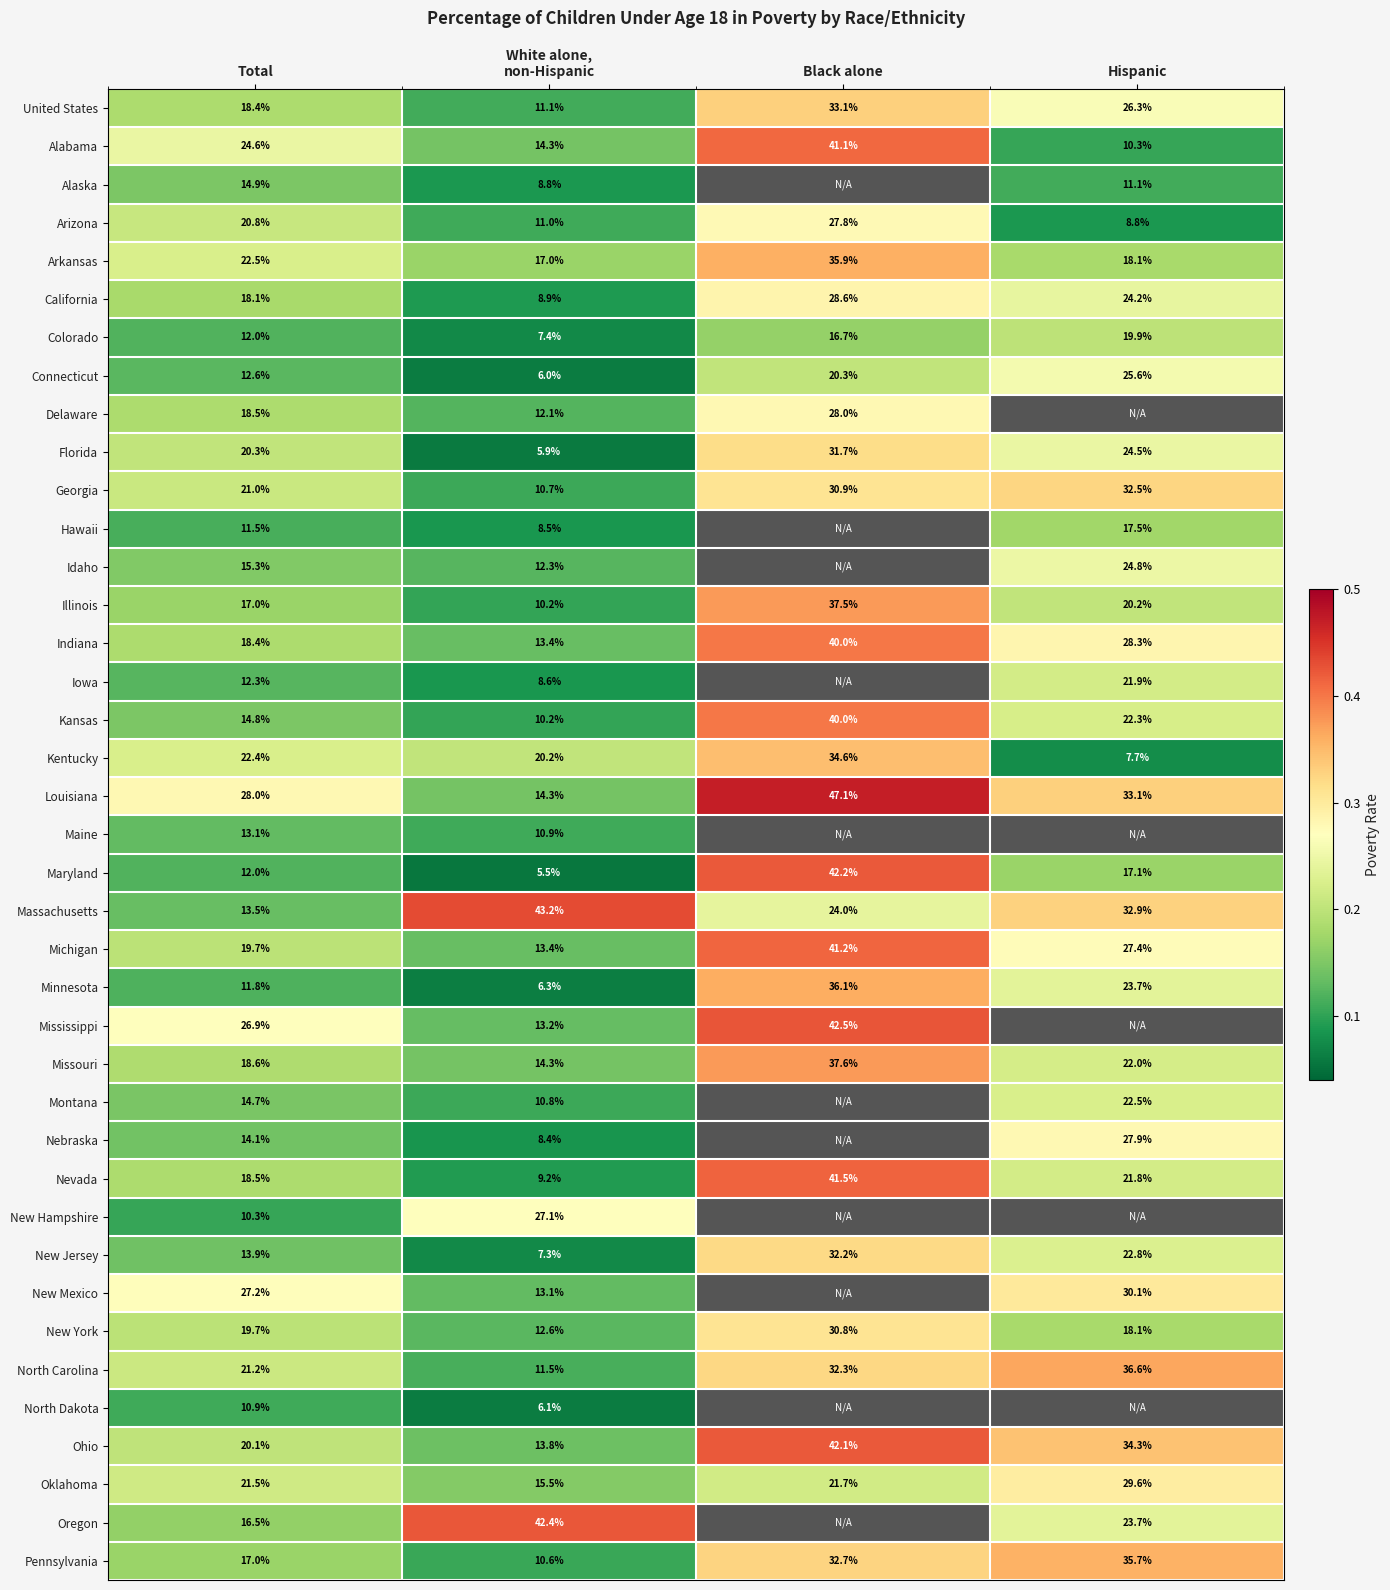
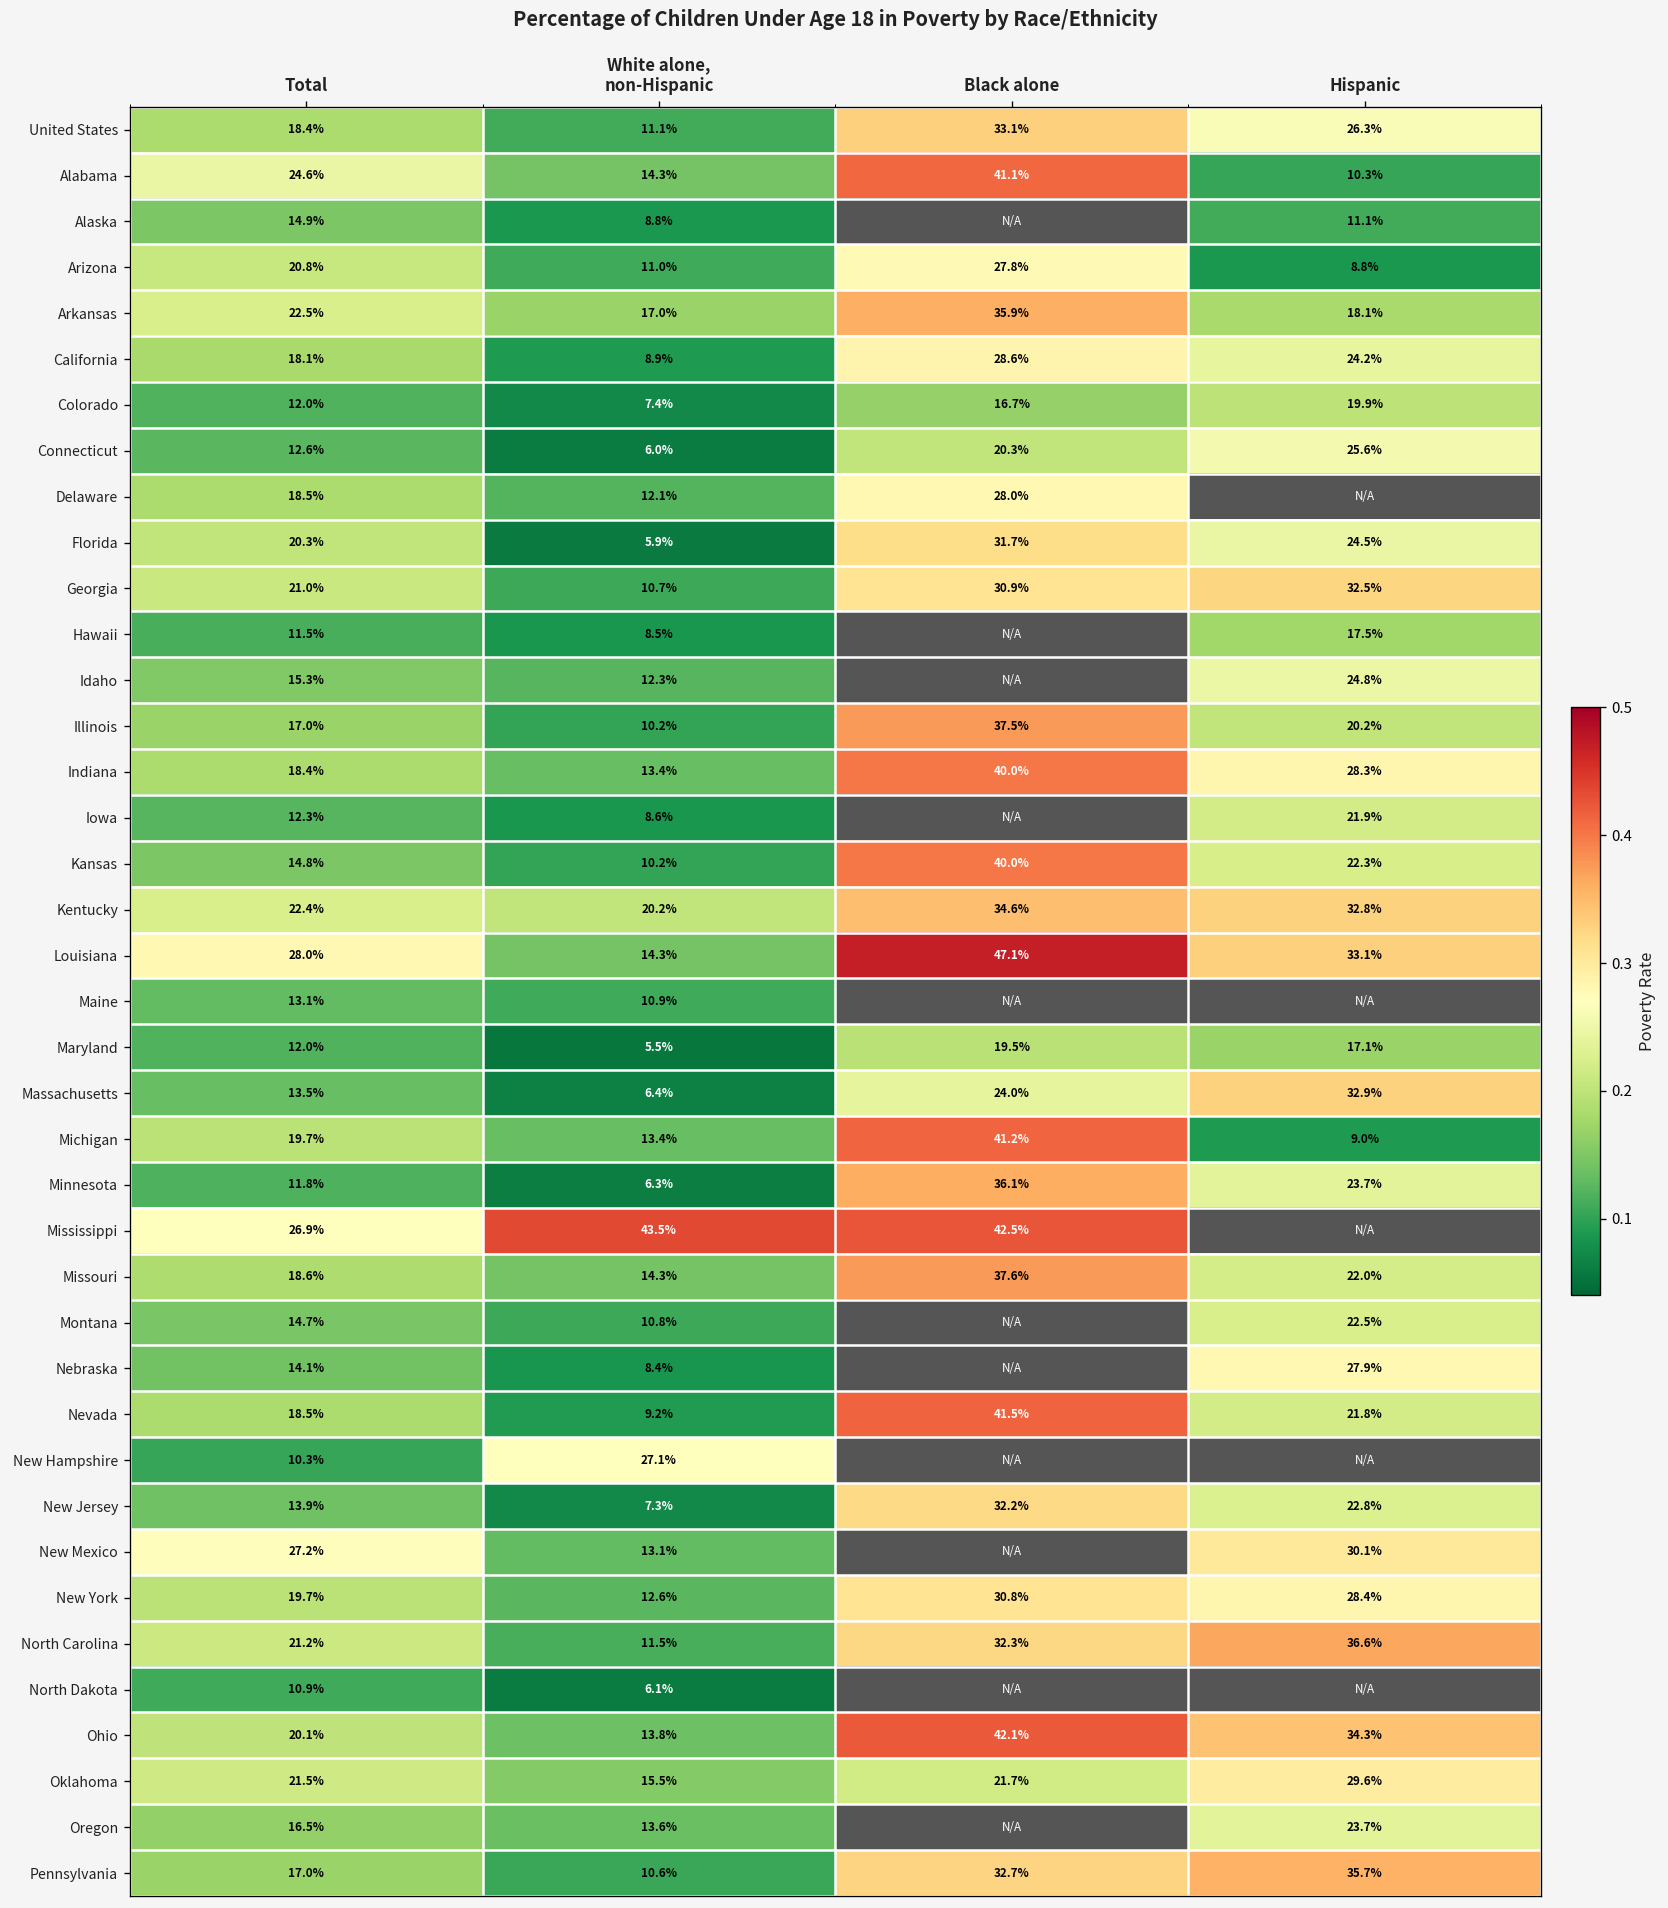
  {
    "United States": {
      "Total": "18.4%",
      "White alone, non-Hispanic": "11.1%",
      "Black alone": "33.1%",
      "Hispanic": "26.3%"
    },
    "Alabama": {
      "Total": "24.6%",
      "White alone, non-Hispanic": "14.3%",
      "Black alone": "41.1%",
      "Hispanic": "10.3%"
    },
    "Alaska": {
      "Total": "14.9%",
      "White alone, non-Hispanic": "8.8%",
      "Hispanic": "11.1%"
    },
    "Arizona": {
      "Total": "20.8%",
      "White alone, non-Hispanic": "11.0%",
      "Black alone": "27.8%",
      "Hispanic": "8.8%"
    },
    "Arkansas": {
      "Total": "22.5%",
      "White alone, non-Hispanic": "17.0%",
      "Black alone": "35.9%",
      "Hispanic": "18.1%"
    },
    "California": {
      "Total": "18.1%",
      "White alone, non-Hispanic": "8.9%",
      "Black alone": "28.6%",
      "Hispanic": "24.2%"
    },
    "Colorado": {
      "Total": "12.0%",
      "White alone, non-Hispanic": "7.4%",
      "Black alone": "16.7%",
      "Hispanic": "19.9%"
    },
    "Connecticut": {
      "Total": "12.6%",
      "White alone, non-Hispanic": "6.0%",
      "Black alone": "20.3%",
      "Hispanic": "25.6%"
    },
    "Delaware": {
      "Total": "18.5%",
      "White alone, non-Hispanic": "12.1%",
      "Black alone": "28.0%"
    },
    "Florida": {
      "Total": "20.3%",
      "White alone, non-Hispanic": "5.9%",
      "Black alone": "31.7%",
      "Hispanic": "24.5%"
    },
    "Georgia": {
      "Total": "21.0%",
      "White alone, non-Hispanic": "10.7%",
      "Black alone": "30.9%",
      "Hispanic": "32.5%"
    },
    "Hawaii": {
      "Total": "11.5%",
      "White alone, non-Hispanic": "8.5%",
      "Hispanic": "17.5%"
    },
    "Idaho": {
      "Total": "15.3%",
      "White alone, non-Hispanic": "12.3%",
      "Hispanic": "24.8%"
    },
    "Illinois": {
      "Total": "17.0%",
      "White alone, non-Hispanic": "10.2%",
      "Black alone": "37.5%",
      "Hispanic": "20.2%"
    },
    "Indiana": {
      "Total": "18.4%",
      "White alone, non-Hispanic": "13.4%",
      "Black alone": "40.0%",
      "Hispanic": "28.3%"
    },
    "Iowa": {
      "Total": "12.3%",
      "White alone, non-Hispanic": "8.6%",
      "Hispanic": "21.9%"
    },
    "Kansas": {
      "Total": "14.8%",
      "White alone, non-Hispanic": "10.2%",
      "Black alone": "40.0%",
      "Hispanic": "22.3%"
    },
    "Kentucky": {
      "Total": "22.4%",
      "White alone, non-Hispanic": "20.2%",
      "Black alone": "34.6%",
-     "Hispanic": "7.7%"
+     "Hispanic": "32.8%"
    },
    "Louisiana": {
      "Total": "28.0%",
      "White alone, non-Hispanic": "14.3%",
      "Black alone": "47.1%",
      "Hispanic": "33.1%"
    },
    "Maine": {
      "Total": "13.1%",
      "White alone, non-Hispanic": "10.9%"
    },
    "Maryland": {
      "Total": "12.0%",
      "White alone, non-Hispanic": "5.5%",
-     "Black alone": "42.2%",
+     "Black alone": "19.5%",
      "Hispanic": "17.1%"
    },
    "Massachusetts": {
      "Total": "13.5%",
-     "White alone, non-Hispanic": "43.2%",
+     "White alone, non-Hispanic": "6.4%",
      "Black alone": "24.0%",
      "Hispanic": "32.9%"
    },
    "Michigan": {
      "Total": "19.7%",
      "White alone, non-Hispanic": "13.4%",
      "Black alone": "41.2%",
-     "Hispanic": "27.4%"
+     "Hispanic": "9.0%"
    },
    "Minnesota": {
      "Total": "11.8%",
      "White alone, non-Hispanic": "6.3%",
      "Black alone": "36.1%",
      "Hispanic": "23.7%"
    },
    "Mississippi": {
      "Total": "26.9%",
-     "White alone, non-Hispanic": "13.2%",
+     "White alone, non-Hispanic": "43.5%",
      "Black alone": "42.5%"
    },
    "Missouri": {
      "Total": "18.6%",
      "White alone, non-Hispanic": "14.3%",
      "Black alone": "37.6%",
      "Hispanic": "22.0%"
    },
    "Montana": {
      "Total": "14.7%",
      "White alone, non-Hispanic": "10.8%",
      "Hispanic": "22.5%"
    },
    "Nebraska": {
      "Total": "14.1%",
      "White alone, non-Hispanic": "8.4%",
      "Hispanic": "27.9%"
    },
    "Nevada": {
      "Total": "18.5%",
      "White alone, non-Hispanic": "9.2%",
      "Black alone": "41.5%",
      "Hispanic": "21.8%"
    },
    "New Hampshire": {
      "Total": "10.3%",
      "White alone, non-Hispanic": "27.1%"
    },
    "New Jersey": {
      "Total": "13.9%",
      "White alone, non-Hispanic": "7.3%",
      "Black alone": "32.2%",
      "Hispanic": "22.8%"
    },
    "New Mexico": {
      "Total": "27.2%",
      "White alone, non-Hispanic": "13.1%",
      "Hispanic": "30.1%"
    },
    "New York": {
      "Total": "19.7%",
      "White alone, non-Hispanic": "12.6%",
      "Black alone": "30.8%",
-     "Hispanic": "18.1%"
+     "Hispanic": "28.4%"
    },
    "North Carolina": {
      "Total": "21.2%",
      "White alone, non-Hispanic": "11.5%",
      "Black alone": "32.3%",
      "Hispanic": "36.6%"
    },
    "North Dakota": {
      "Total": "10.9%",
      "White alone, non-Hispanic": "6.1%"
    },
    "Ohio": {
      "Total": "20.1%",
      "White alone, non-Hispanic": "13.8%",
      "Black alone": "42.1%",
      "Hispanic": "34.3%"
    },
    "Oklahoma": {
      "Total": "21.5%",
      "White alone, non-Hispanic": "15.5%",
      "Black alone": "21.7%",
      "Hispanic": "29.6%"
    },
    "Oregon": {
      "Total": "16.5%",
-     "White alone, non-Hispanic": "42.4%",
+     "White alone, non-Hispanic": "13.6%",
      "Hispanic": "23.7%"
    },
    "Pennsylvania": {
      "Total": "17.0%",
      "White alone, non-Hispanic": "10.6%",
      "Black alone": "32.7%",
      "Hispanic": "35.7%"
    }
  }
